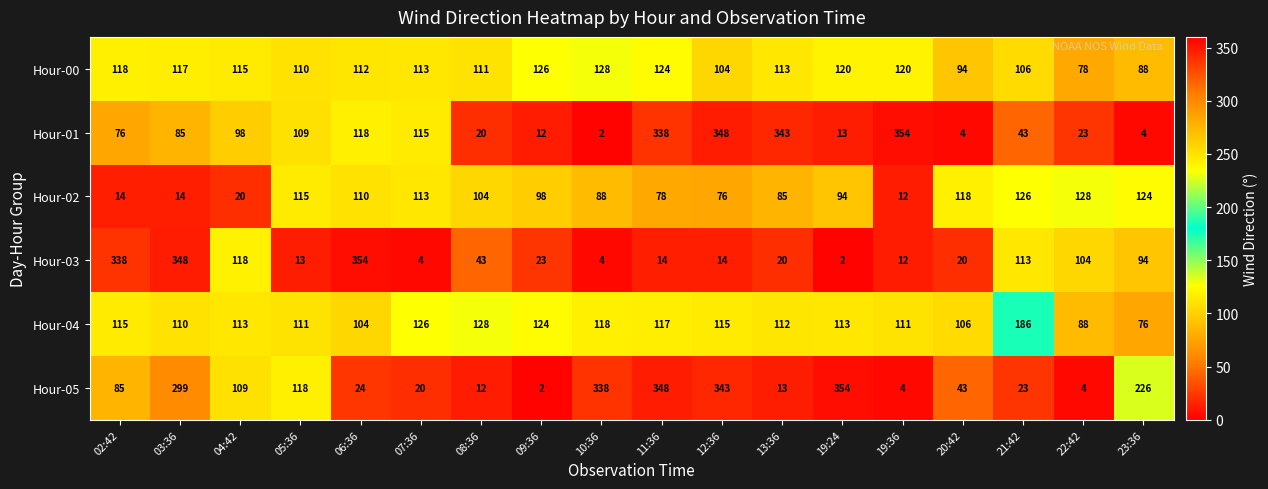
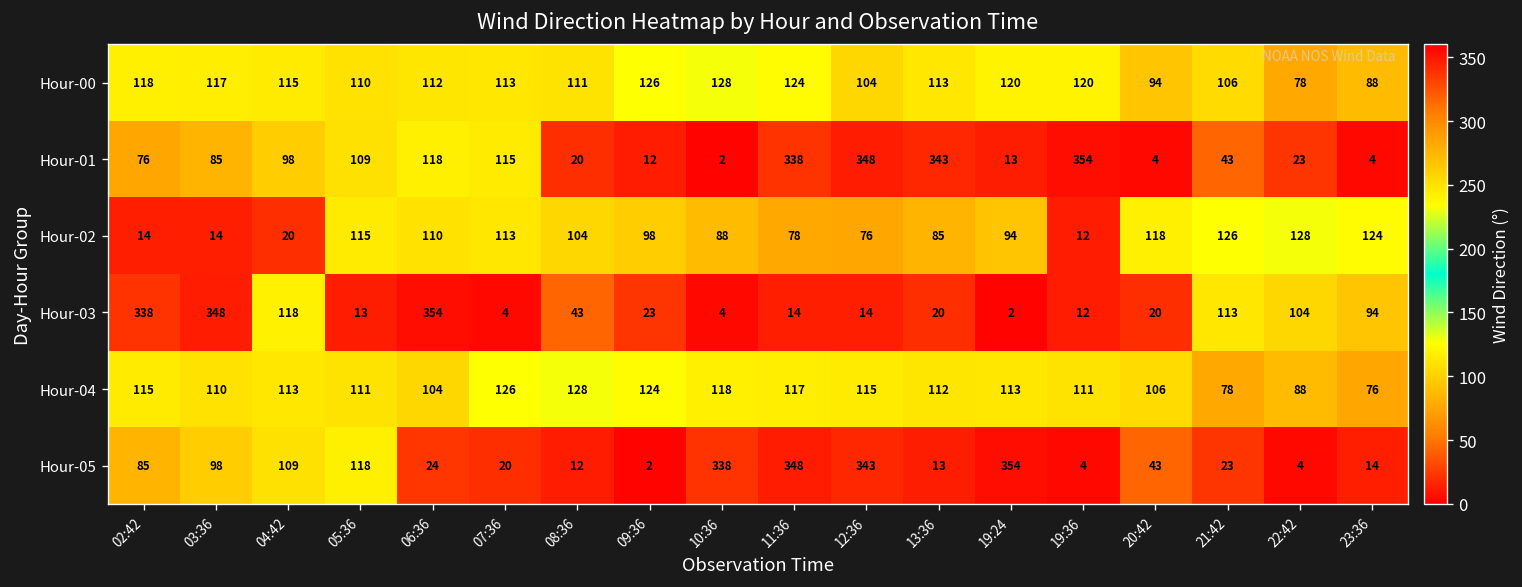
  {
    "Hour-00": {
      "02:42": 118,
      "03:36": 117,
      "04:42": 115,
      "05:36": 110,
      "06:36": 112,
      "07:36": 113,
      "08:36": 111,
      "09:36": 126,
      "10:36": 128,
      "11:36": 124,
      "12:36": 104,
      "13:36": 113,
      "19:24": 120,
      "19:36": 120,
      "20:42": 94,
      "21:42": 106,
      "23:36": 88
    },
    "Hour-01": {
      "02:42": 76,
      "03:36": 85,
      "04:42": 98,
      "05:36": 109,
      "06:36": 118,
      "07:36": 115,
      "08:36": 20,
      "09:36": 12,
      "10:36": 2,
      "11:36": 338,
      "12:36": 348,
      "13:36": 343,
      "19:24": 13,
      "19:36": 354,
      "20:42": 4,
      "21:42": 43,
      "22:42": 23,
      "23:36": 4
    },
    "Hour-02": {
      "02:42": 14,
      "03:36": 14,
      "04:42": 20,
      "05:36": 115,
      "06:36": 110,
      "07:36": 113,
      "08:36": 104,
      "09:36": 98,
      "10:36": 88,
      "11:36": 78,
      "12:36": 76,
      "13:36": 85,
      "19:24": 94,
      "19:36": 12,
      "20:42": 118,
      "21:42": 126,
      "22:42": 128,
      "23:36": 124
    },
    "Hour-03": {
      "02:42": 338,
      "03:36": 348,
      "04:42": 118,
      "05:36": 13,
      "06:36": 354,
      "07:36": 4,
      "08:36": 43,
      "09:36": 23,
      "10:36": 4,
      "11:36": 14,
      "12:36": 14,
      "13:36": 20,
      "19:24": 2,
      "19:36": 12,
      "20:42": 20,
      "21:42": 113,
      "22:42": 104,
      "23:36": 94
    },
    "Hour-04": {
      "02:42": 115,
      "03:36": 110,
      "04:42": 113,
      "05:36": 111,
      "06:36": 104,
      "07:36": 126,
      "08:36": 128,
      "09:36": 124,
      "10:36": 118,
      "11:36": 117,
      "12:36": 115,
      "13:36": 112,
      "19:24": 113,
      "19:36": 111,
      "20:42": 106,
-     "21:42": 186,
+     "21:42": 78,
      "22:42": 88,
      "23:36": 76
    },
    "Hour-05": {
      "02:42": 85,
-     "03:36": 299,
+     "03:36": 98,
      "04:42": 109,
      "05:36": 118,
      "06:36": 24,
      "07:36": 20,
      "08:36": 12,
      "09:36": 2,
      "10:36": 338,
      "11:36": 348,
      "12:36": 343,
      "13:36": 13,
      "19:24": 354,
      "19:36": 4,
      "20:42": 43,
      "21:42": 23,
      "22:42": 4,
-     "23:36": 226
+     "23:36": 14
    }
  }
